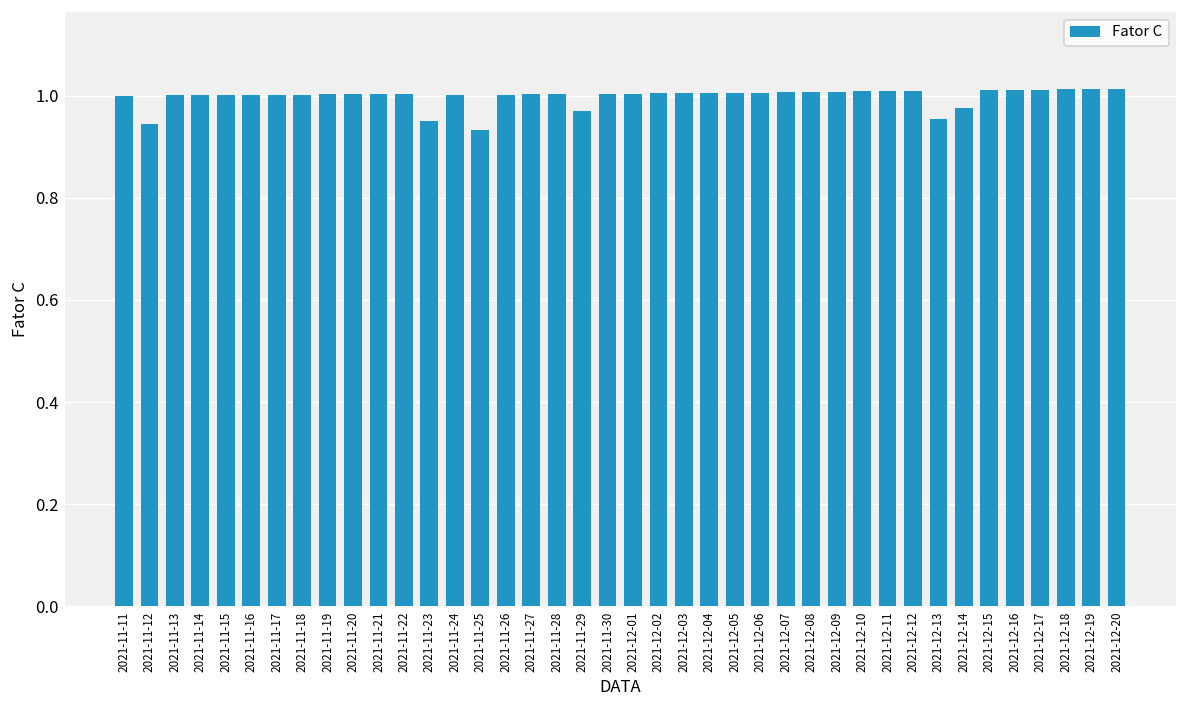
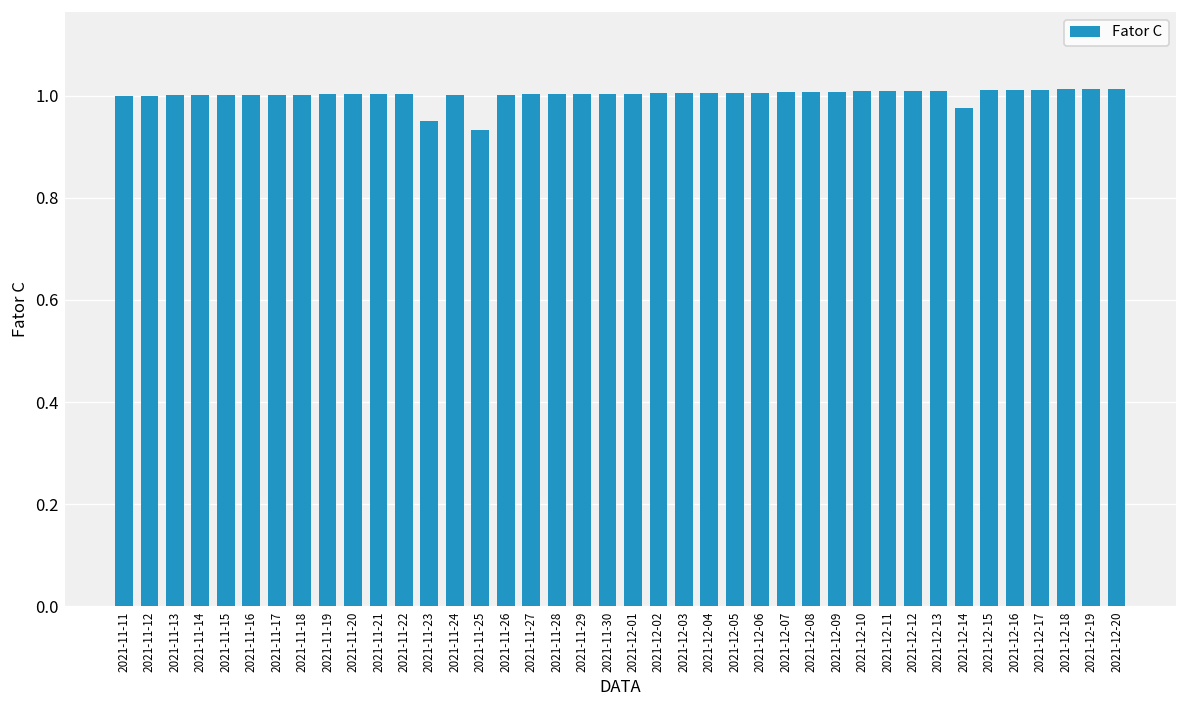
  {
    "2021-11-11": 1.00,
-   "2021-11-12": 0.94,
+   "2021-11-12": 1.00,
    "2021-11-13": 1.00,
    "2021-11-14": 1.00,
    "2021-11-15": 1.00,
    "2021-11-16": 1.00,
    "2021-11-17": 1.00,
    "2021-11-18": 1.00,
    "2021-11-19": 1.00,
    "2021-11-20": 1.00,
    "2021-11-21": 1.00,
    "2021-11-22": 1.00,
    "2021-11-23": 0.95,
    "2021-11-24": 1.00,
    "2021-11-25": 0.93,
    "2021-11-26": 1.00,
    "2021-11-27": 1.00,
    "2021-11-28": 1.00,
-   "2021-11-29": 0.97,
+   "2021-11-29": 1.00,
    "2021-11-30": 1.00,
    "2021-12-01": 1.00,
    "2021-12-02": 1.00,
    "2021-12-03": 1.01,
    "2021-12-04": 1.01,
    "2021-12-05": 1.01,
    "2021-12-06": 1.01,
    "2021-12-07": 1.01,
    "2021-12-08": 1.01,
    "2021-12-09": 1.01,
    "2021-12-10": 1.01,
    "2021-12-11": 1.01,
    "2021-12-12": 1.01,
-   "2021-12-13": 0.95,
+   "2021-12-13": 1.01,
    "2021-12-14": 0.98,
    "2021-12-15": 1.01,
    "2021-12-16": 1.01,
    "2021-12-17": 1.01,
    "2021-12-18": 1.01,
    "2021-12-19": 1.01,
    "2021-12-20": 1.01
  }
